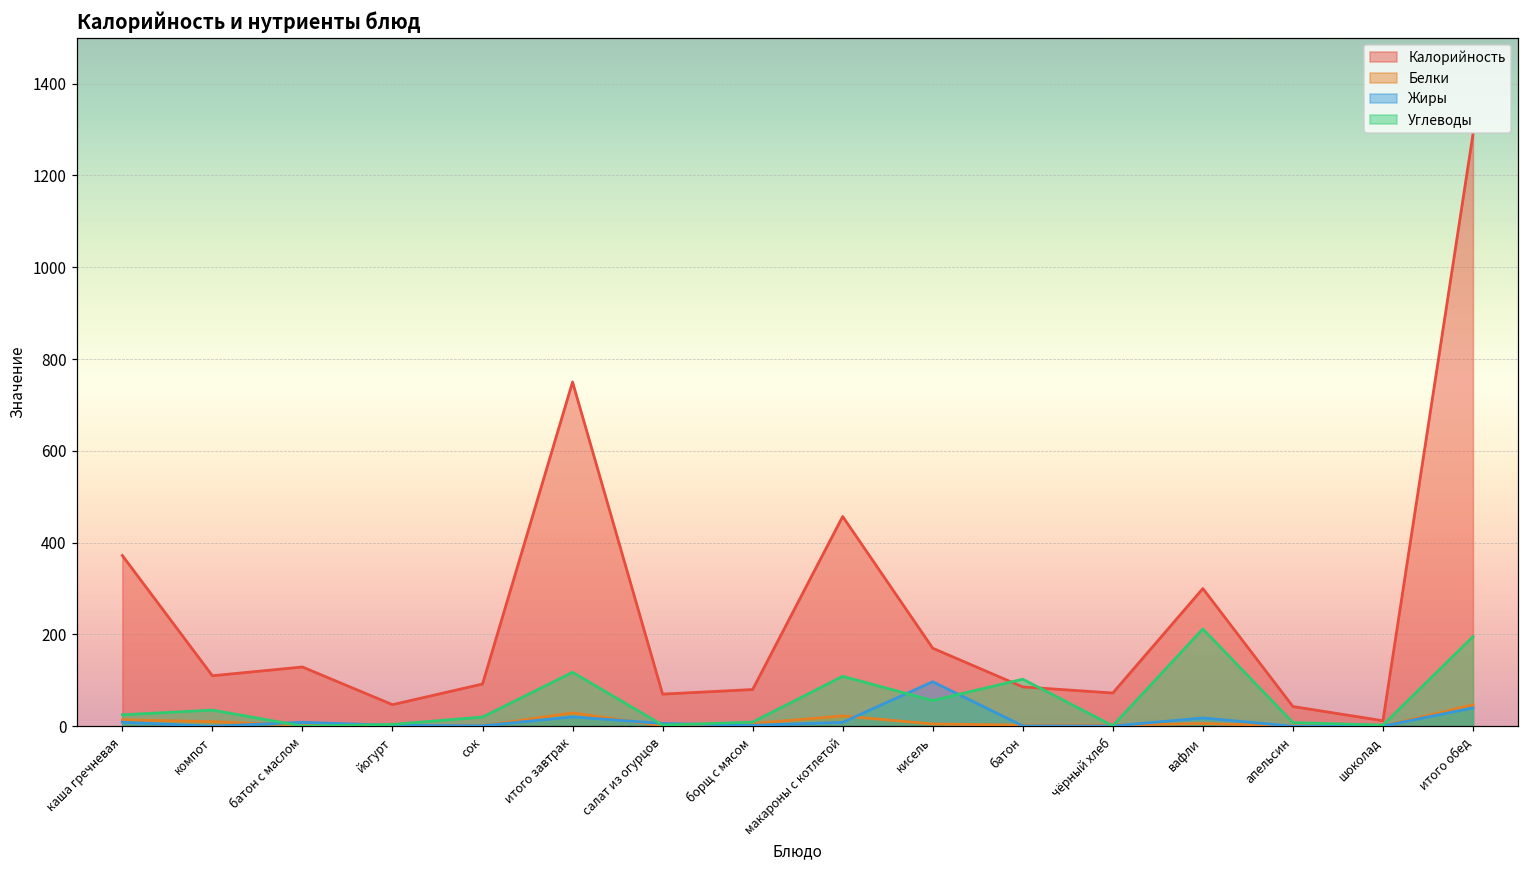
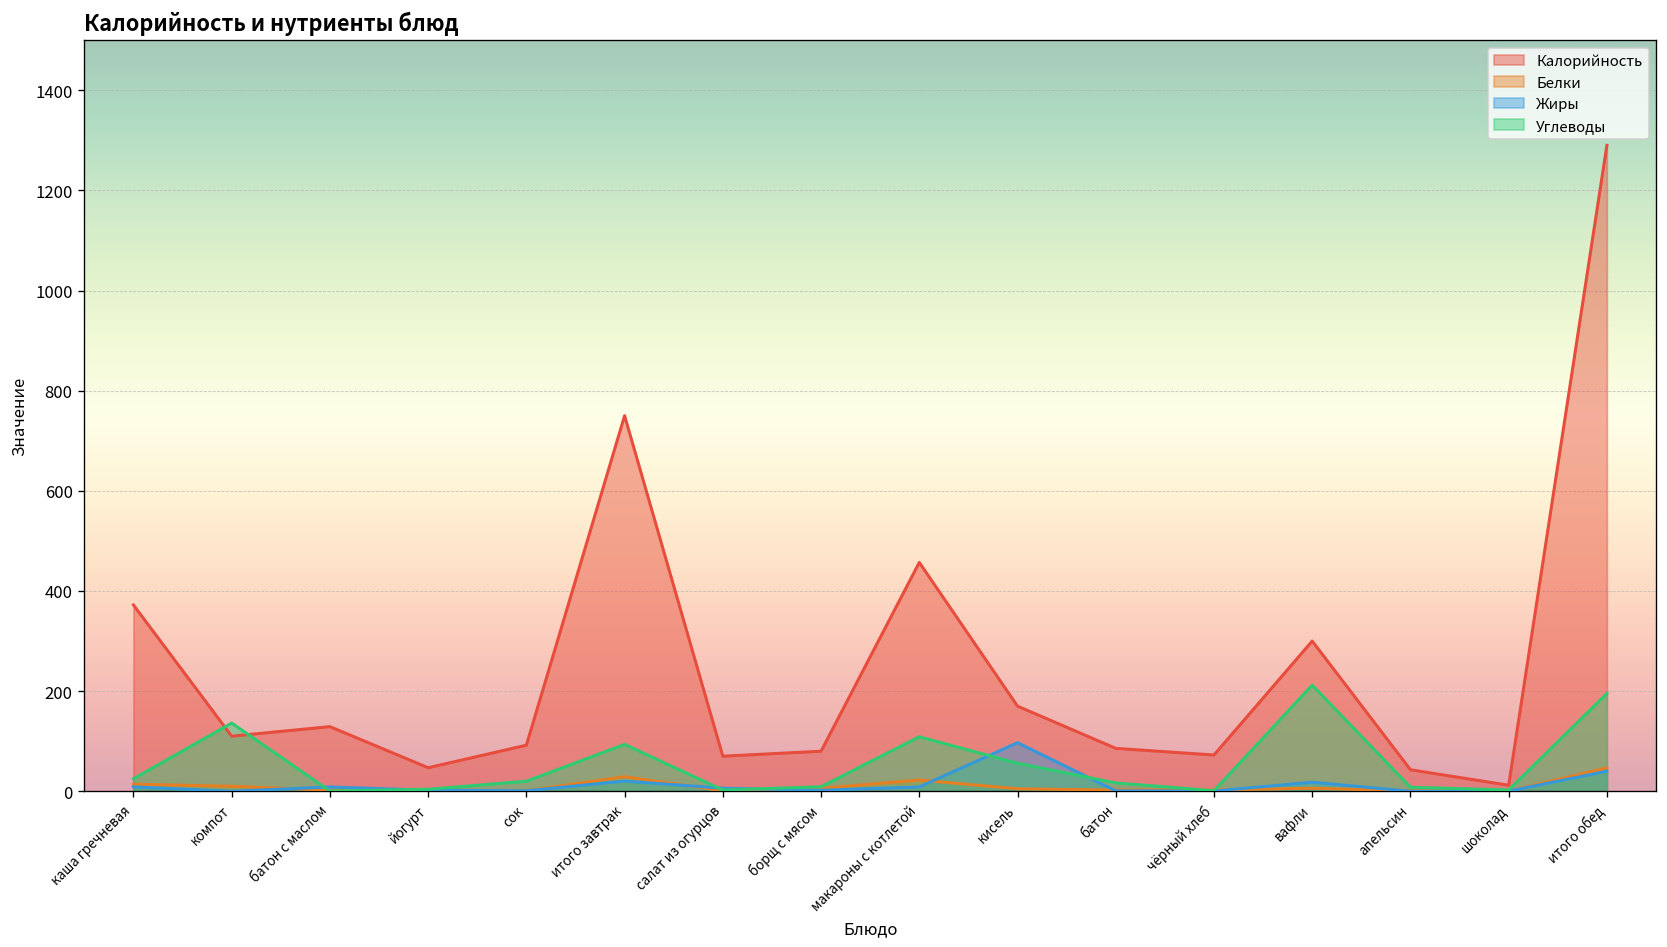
  {
    "Жиры": {
      "компот": 0,
      "батон с маслом": 10,
      "итого завтрак": 20,
      "макароны с котлетой": 10,
      "кисель": 100,
      "вафли": 20,
      "итого обед": 40
    },
    "Углеводы": {
      "каша гречневая": 20,
-     "компот": 40,
+     "компот": 140,
      "сок": 20,
-     "итого завтрак": 120,
+     "итого завтрак": 90,
      "макароны с котлетой": 110,
      "кисель": 60,
-     "батон": 100,
+     "батон": 20,
      "вафли": 210,
      "апельсин": 10,
      "итого обед": 200
    }
  }
